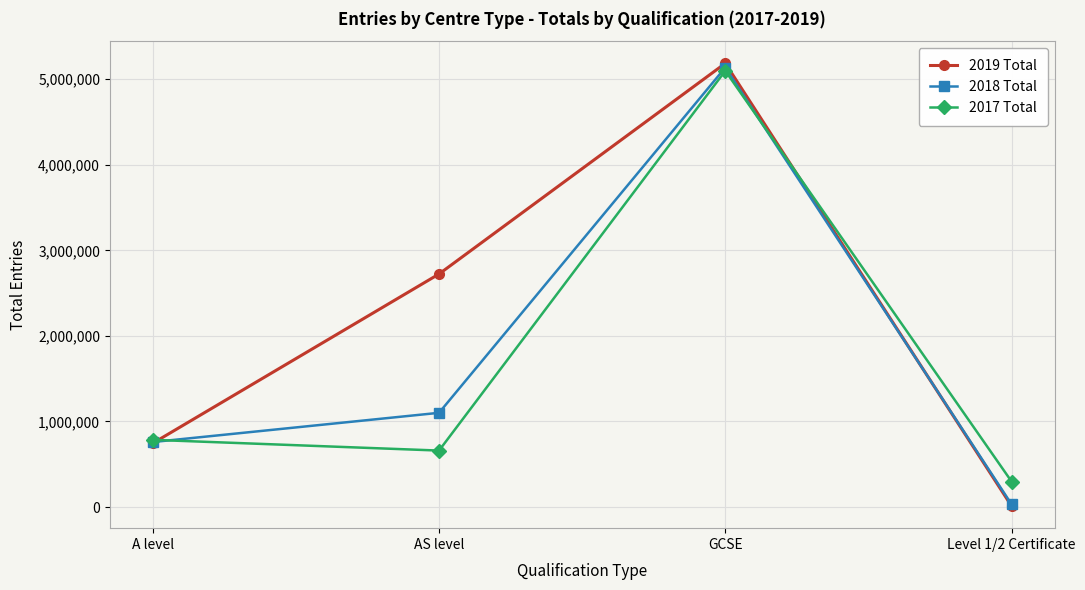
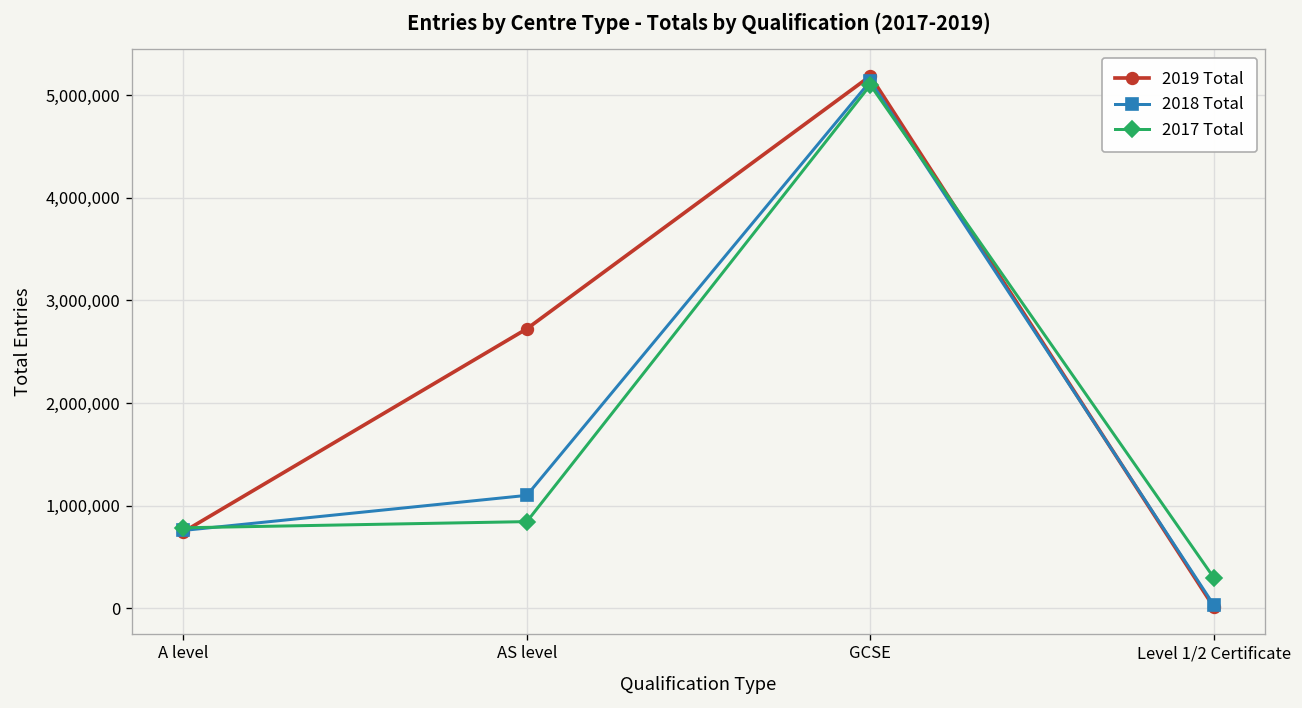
  {
    "2019 Total": {
      "AS level": "2,700,000",
      "GCSE": "5,200,000"
    },
    "2018 Total": {
      "AS level": "1,100,000",
      "GCSE": "5,100,000"
    },
    "2017 Total": {
-     "AS level": "700,000",
+     "AS level": "800,000",
      "GCSE": "5,100,000",
      "Level 1/2 Certificate": "300,000"
    }
  }
